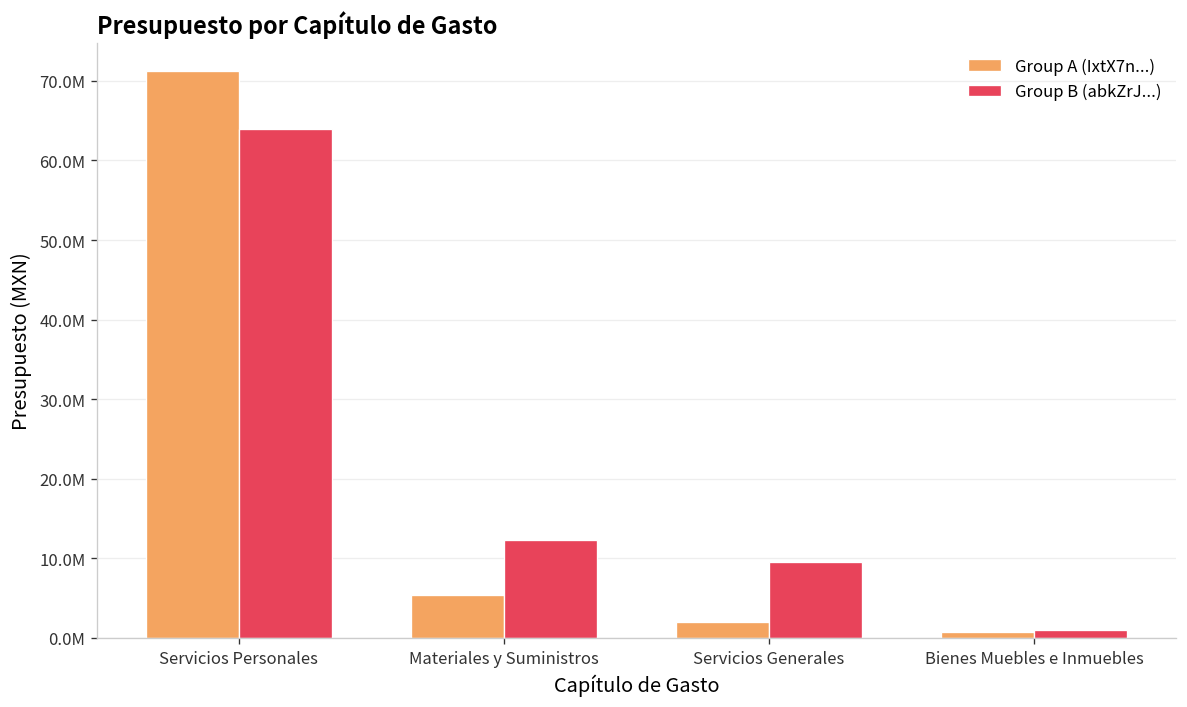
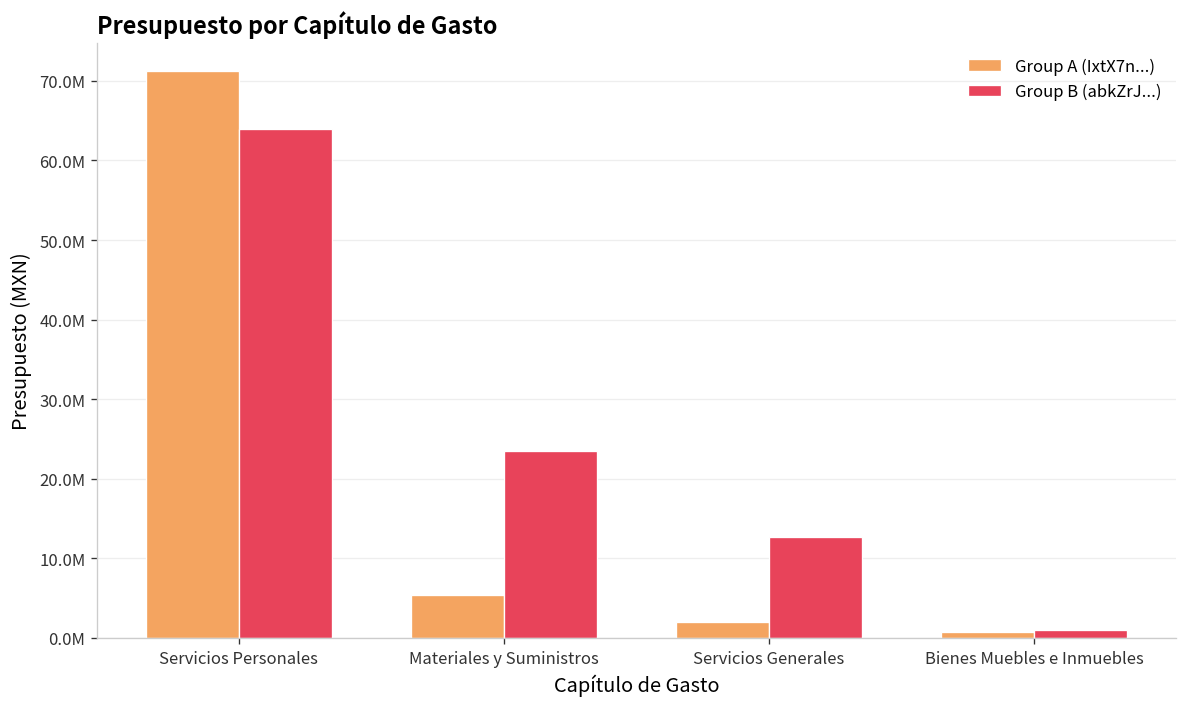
  {
    "Group A (IxtX7n...)": {
      "Servicios Personales": 71000000,
      "Materiales y Suministros": 5000000,
      "Servicios Generales": 2000000,
      "Bienes Muebles e Inmuebles": 1000000
    },
    "Group B (abkZrJ...)": {
      "Servicios Personales": 64000000,
-     "Materiales y Suministros": 12000000,
-     "Servicios Generales": 10000000,
+     "Materiales y Suministros": 23000000,
+     "Servicios Generales": 13000000,
      "Bienes Muebles e Inmuebles": 1000000
    }
  }
